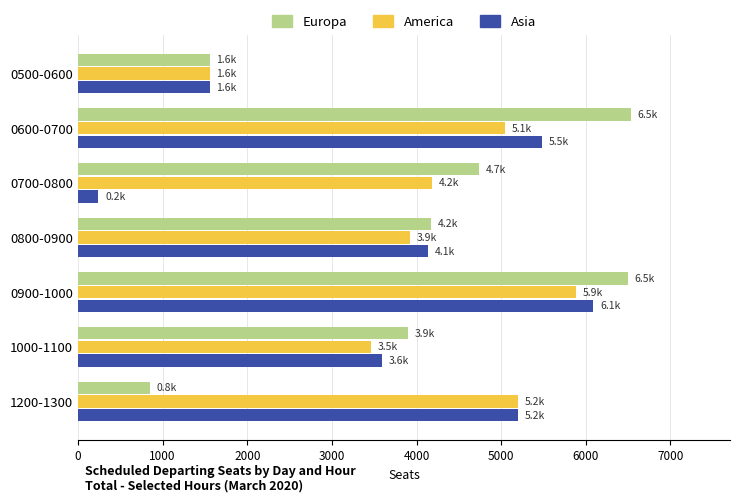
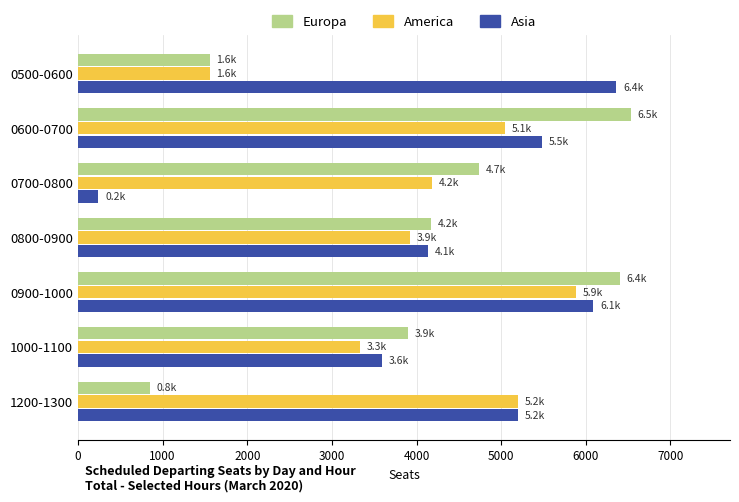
  {
    "Europa": {
      "0500-0600": "1.6k",
      "0600-0700": "6.5k",
      "0700-0800": "4.7k",
      "0800-0900": "4.2k",
-     "0900-1000": "6.5k",
+     "0900-1000": "6.4k",
      "1000-1100": "3.9k",
      "1200-1300": "0.8k"
    },
    "America": {
      "0500-0600": "1.6k",
      "0600-0700": "5.1k",
      "0700-0800": "4.2k",
      "0800-0900": "3.9k",
      "0900-1000": "5.9k",
-     "1000-1100": "3.5k",
+     "1000-1100": "3.3k",
      "1200-1300": "5.2k"
    },
    "Asia": {
-     "0500-0600": "1.6k",
+     "0500-0600": "6.4k",
      "0600-0700": "5.5k",
      "0700-0800": "0.2k",
      "0800-0900": "4.1k",
      "0900-1000": "6.1k",
      "1000-1100": "3.6k",
      "1200-1300": "5.2k"
    }
  }
